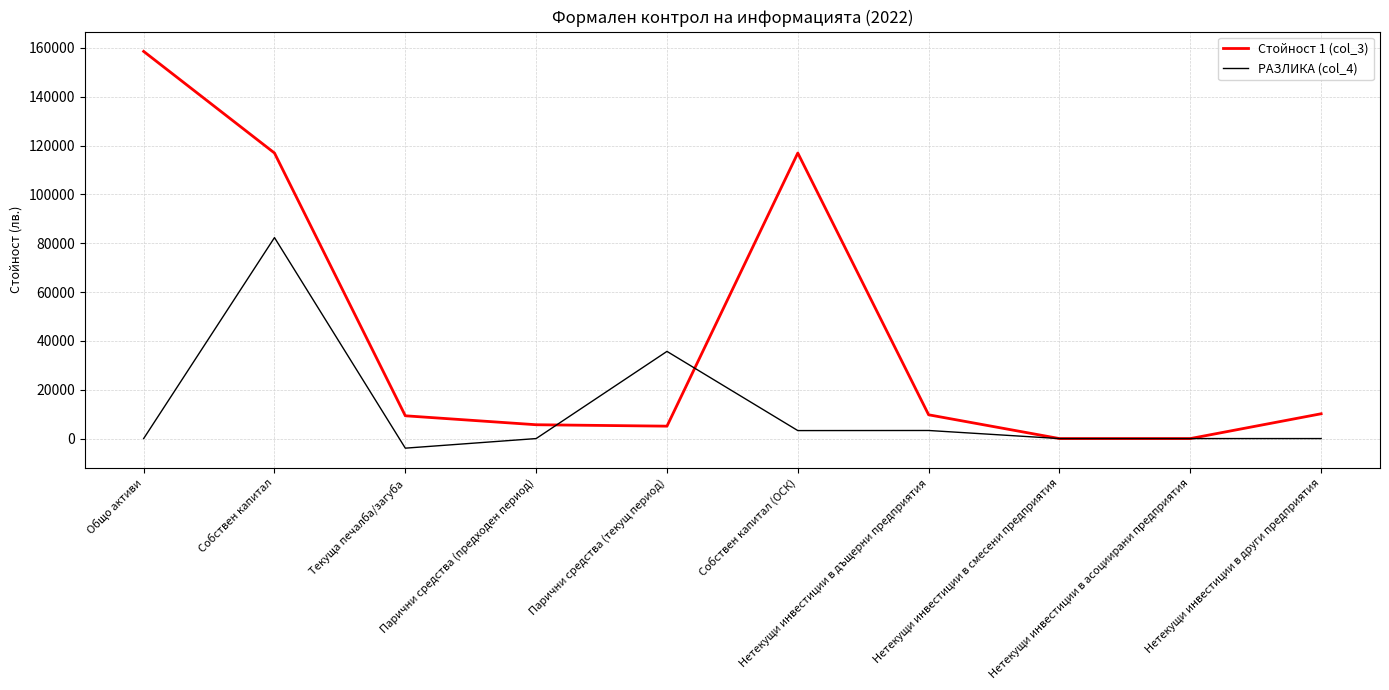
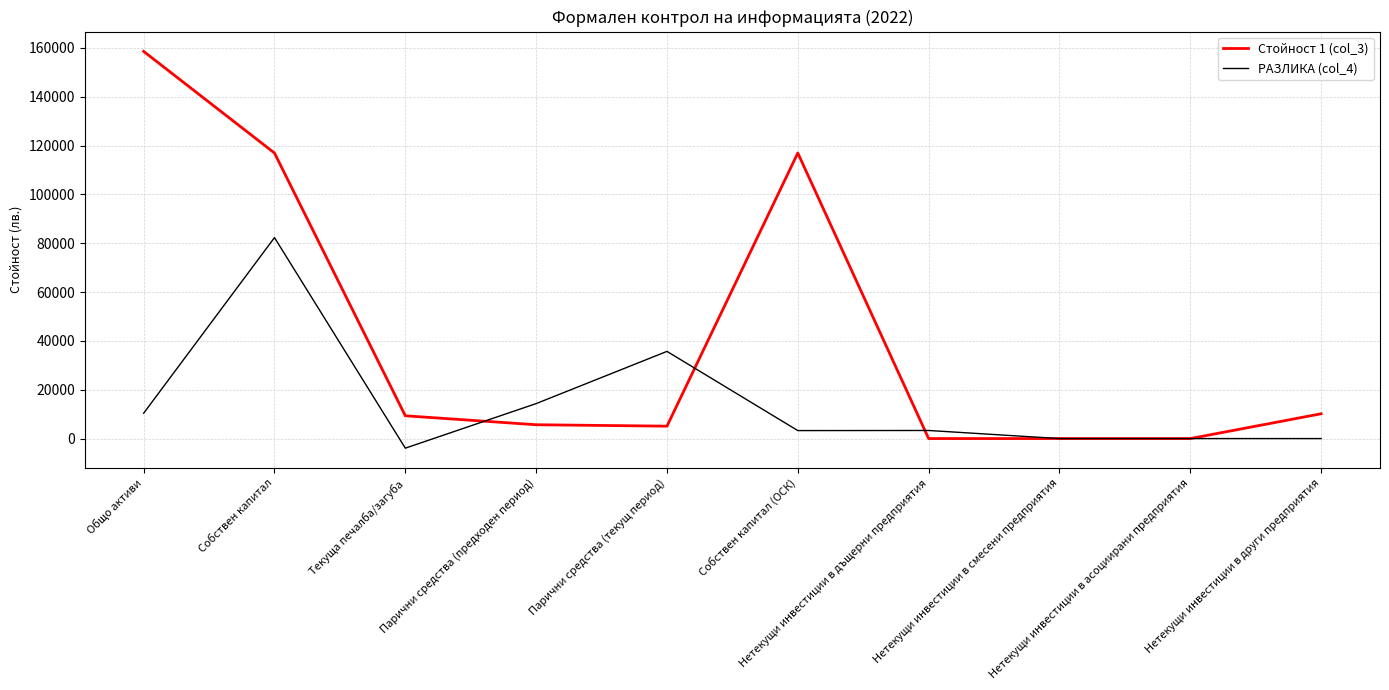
  {
    "Стойност 1 (col_3)": {
      "Общо активи": 159000,
      "Собствен капитал": 117000,
      "Текуща печалба/загуба": 9000,
      "Парични средства (предходен период)": 6000,
      "Парични средства (текущ период)": 5000,
      "Собствен капитал (ОСК)": 117000,
-     "Нетекущи инвестиции в дъщерни предприятия": 10000,
+     "Нетекущи инвестиции в дъщерни предприятия": 0,
      "Нетекущи инвестиции в други предприятия": 10000
    },
    "РАЗЛИКА (col_4)": {
-     "Общо активи": 0,
+     "Общо активи": 10000,
      "Собствен капитал": 82000,
      "Текуща печалба/загуба": -4000,
-     "Парични средства (предходен период)": 0,
+     "Парични средства (предходен период)": 14000,
      "Парични средства (текущ период)": 36000,
      "Собствен капитал (ОСК)": 3000,
      "Нетекущи инвестиции в дъщерни предприятия": 3000,
      "Нетекущи инвестиции в други предприятия": 0
    }
  }
